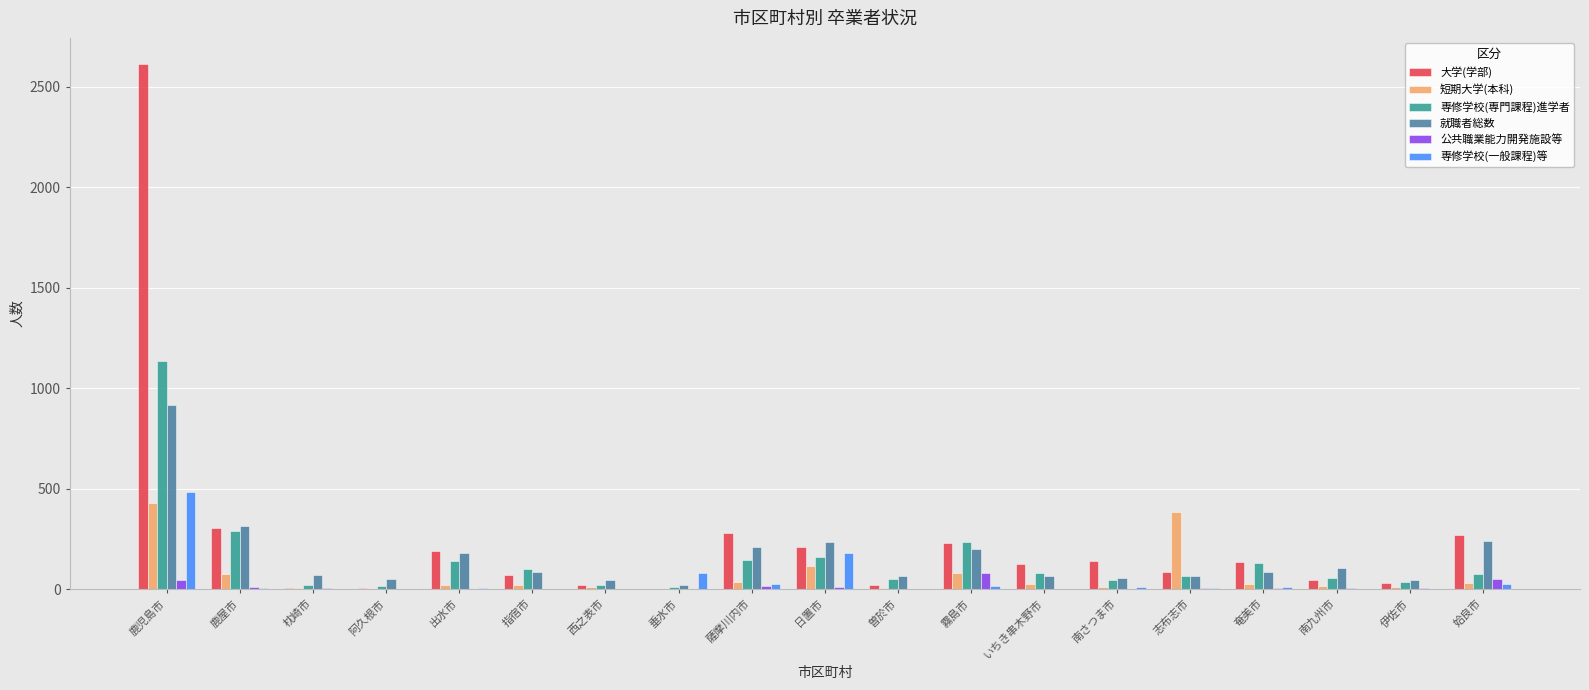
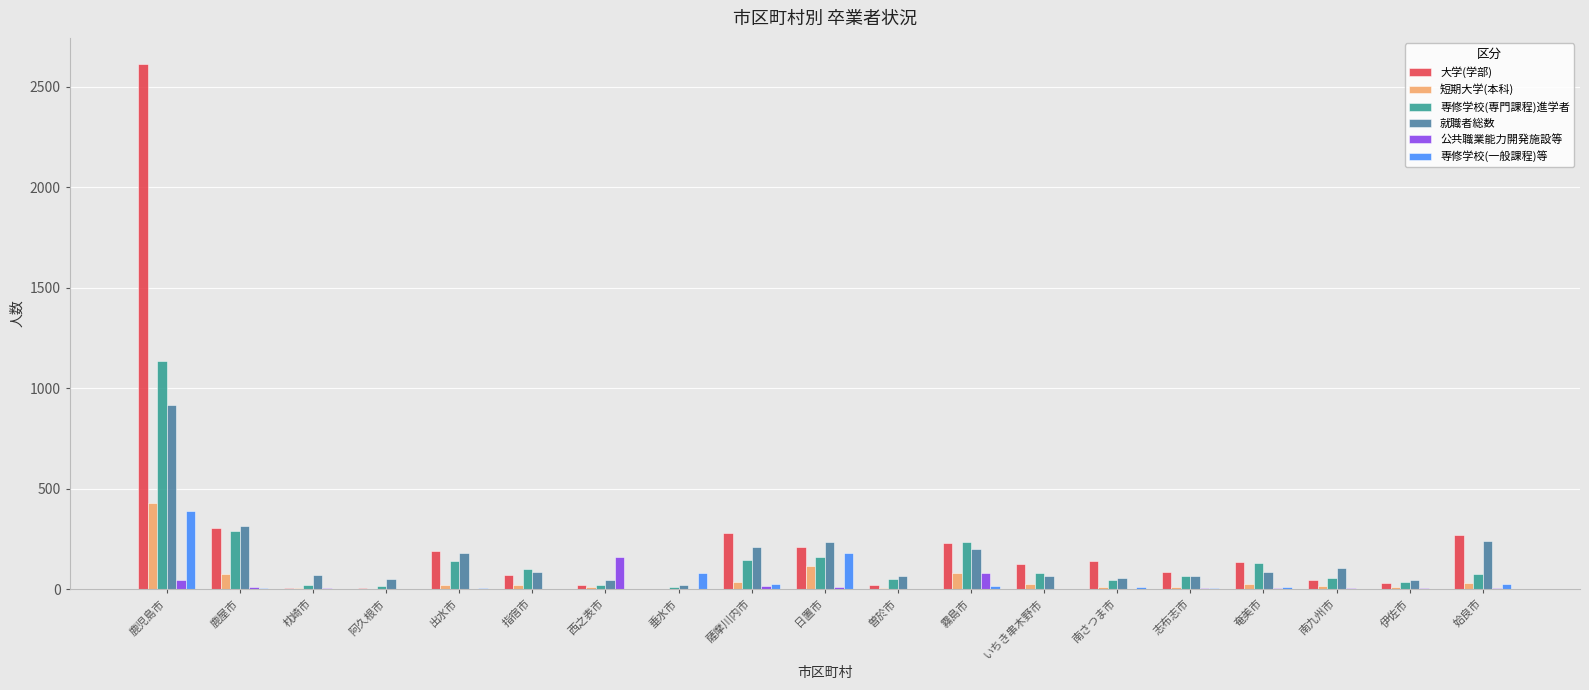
  {
    "大学(学部)": {
      "鹿児島市": 2610,
      "鹿屋市": 300,
      "出水市": 190,
      "指宿市": 70,
      "西之表市": 20,
      "薩摩川内市": 280,
      "日置市": 210,
      "曽於市": 20,
      "霧島市": 230,
      "いちき串木野市": 130,
      "南さつま市": 140,
      "志布志市": 90,
      "奄美市": 140,
      "南九州市": 40,
      "伊佐市": 30,
      "姶良市": 270
    },
    "短期大学(本科)": {
      "鹿児島市": 430,
      "鹿屋市": 80,
      "出水市": 20,
      "指宿市": 20,
      "薩摩川内市": 40,
      "日置市": 110,
      "霧島市": 80,
      "いちき串木野市": 30,
-     "志布志市": 380,
+     "志布志市": 10,
      "奄美市": 20,
      "南九州市": 10,
      "伊佐市": 10,
      "姶良市": 30
    },
    "公共職業能力開発施設等": {
      "鹿児島市": 40,
      "指宿市": 0,
-     "西之表市": 0,
+     "西之表市": 160,
      "薩摩川内市": 20,
      "霧島市": 80,
-     "姶良市": 50
+     "姶良市": 10
    },
    "専修学校(一般課程)等": {
-     "鹿児島市": 480,
+     "鹿児島市": 390,
      "枕崎市": 0,
      "阿久根市": 0,
      "垂水市": 80,
      "薩摩川内市": 30,
      "日置市": 180,
      "曽於市": 0,
      "霧島市": 20,
      "いちき串木野市": 0,
      "伊佐市": 0,
      "姶良市": 30
    }
  }
